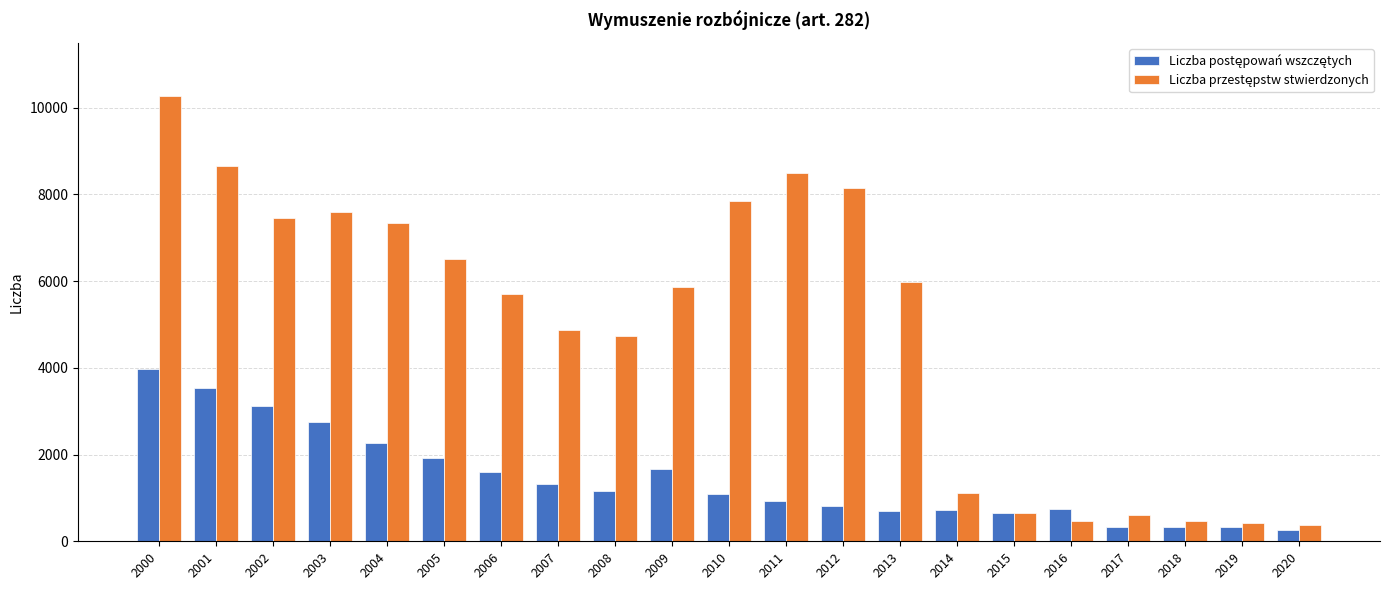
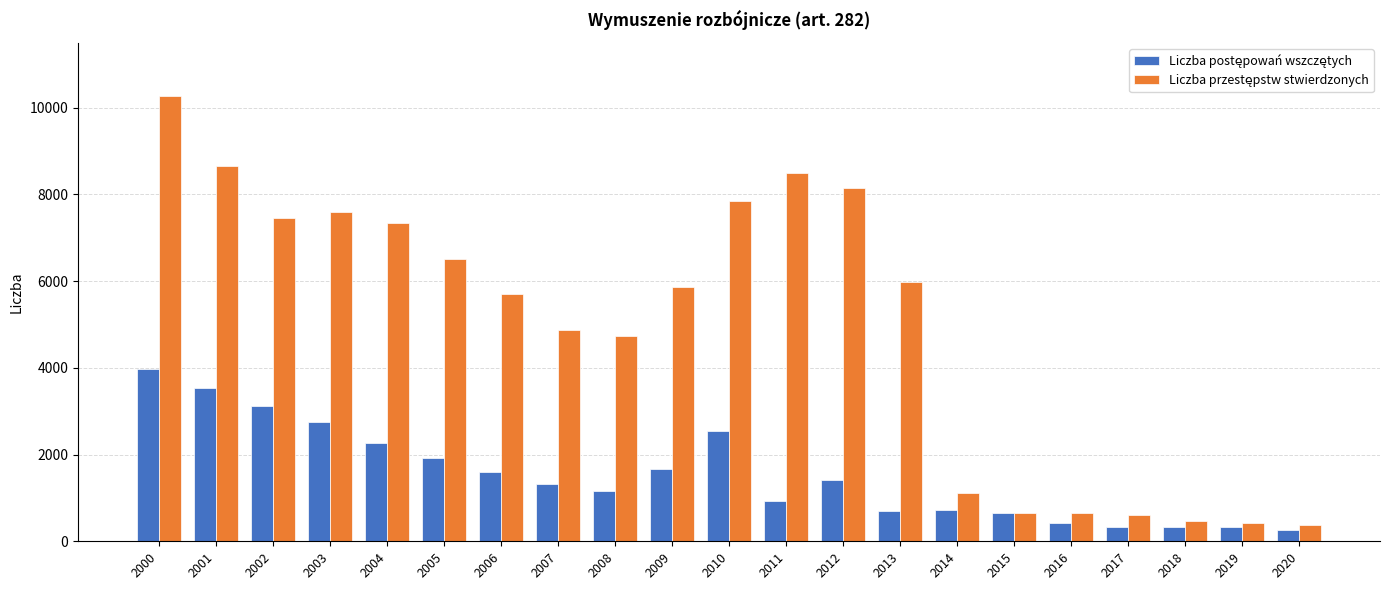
  {
    "Liczba postępowań wszczętych": {
      "2000": 4000,
      "2001": 3500,
      "2002": 3100,
      "2003": 2800,
      "2004": 2300,
      "2005": 1900,
      "2006": 1600,
      "2007": 1300,
      "2008": 1200,
      "2009": 1700,
-     "2010": 1100,
+     "2010": 2600,
      "2011": 900,
-     "2012": 800,
+     "2012": 1400,
      "2013": 700,
      "2014": 700,
      "2015": 600,
-     "2016": 700,
+     "2016": 400,
      "2017": 300,
      "2018": 300,
      "2019": 300,
      "2020": 300
    },
    "Liczba przestępstw stwierdzonych": {
      "2000": 10300,
      "2001": 8700,
      "2002": 7500,
      "2003": 7600,
      "2004": 7300,
      "2005": 6500,
      "2006": 5700,
      "2007": 4900,
      "2008": 4700,
      "2009": 5900,
      "2010": 7900,
      "2011": 8500,
      "2012": 8200,
      "2013": 6000,
      "2014": 1100,
      "2015": 700,
-     "2016": 500,
+     "2016": 700,
      "2017": 600,
      "2018": 500,
      "2019": 400,
      "2020": 400
    }
  }
